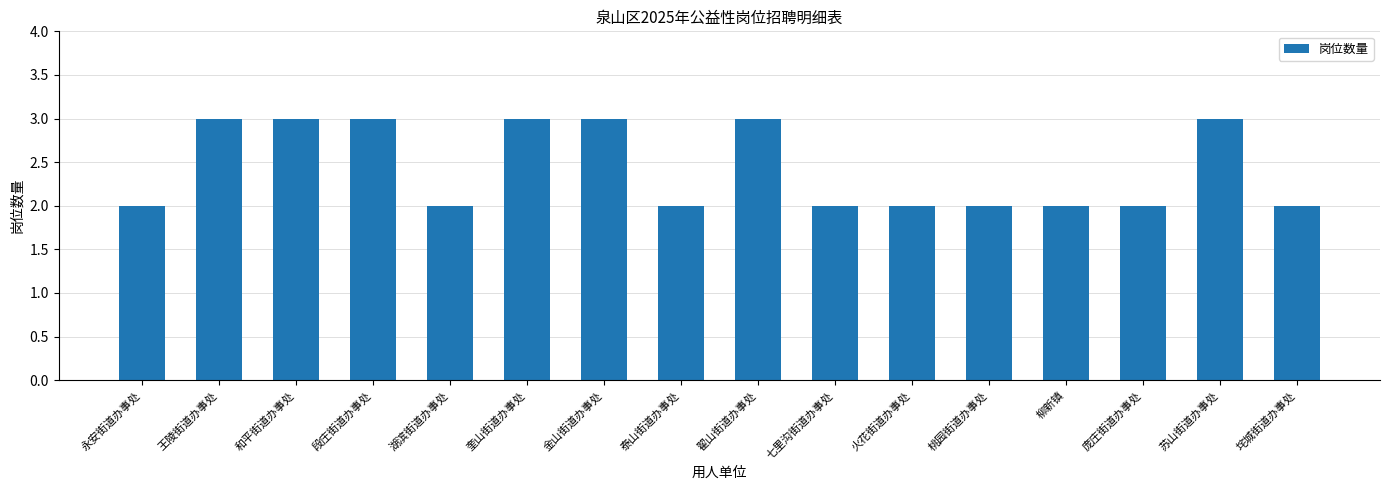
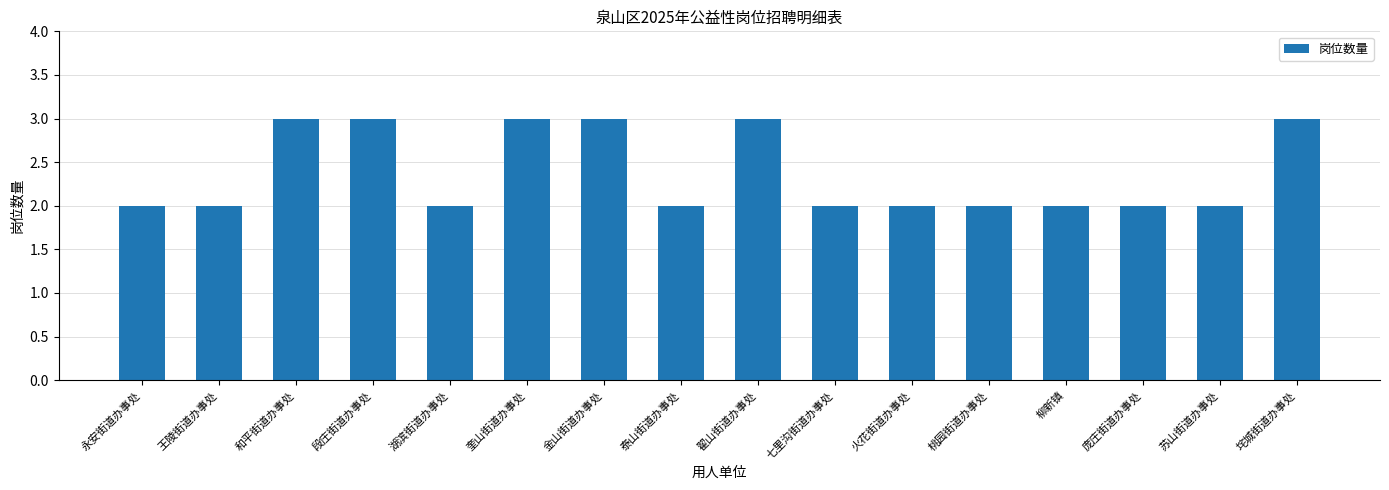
  {
    "永安街道办事处": 2,
-   "王陵街道办事处": 3,
+   "王陵街道办事处": 2,
    "和平街道办事处": 3,
    "段庄街道办事处": 3,
    "湖滨街道办事处": 2,
    "奎山街道办事处": 3,
    "金山街道办事处": 3,
    "泰山街道办事处": 2,
    "翟山街道办事处": 3,
    "七里沟街道办事处": 2,
    "火花街道办事处": 2,
    "桃园街道办事处": 2,
    "柳新镇": 2,
    "庞庄街道办事处": 2,
-   "苏山街道办事处": 3,
-   "垞城街道办事处": 2
+   "苏山街道办事处": 2,
+   "垞城街道办事处": 3
  }
